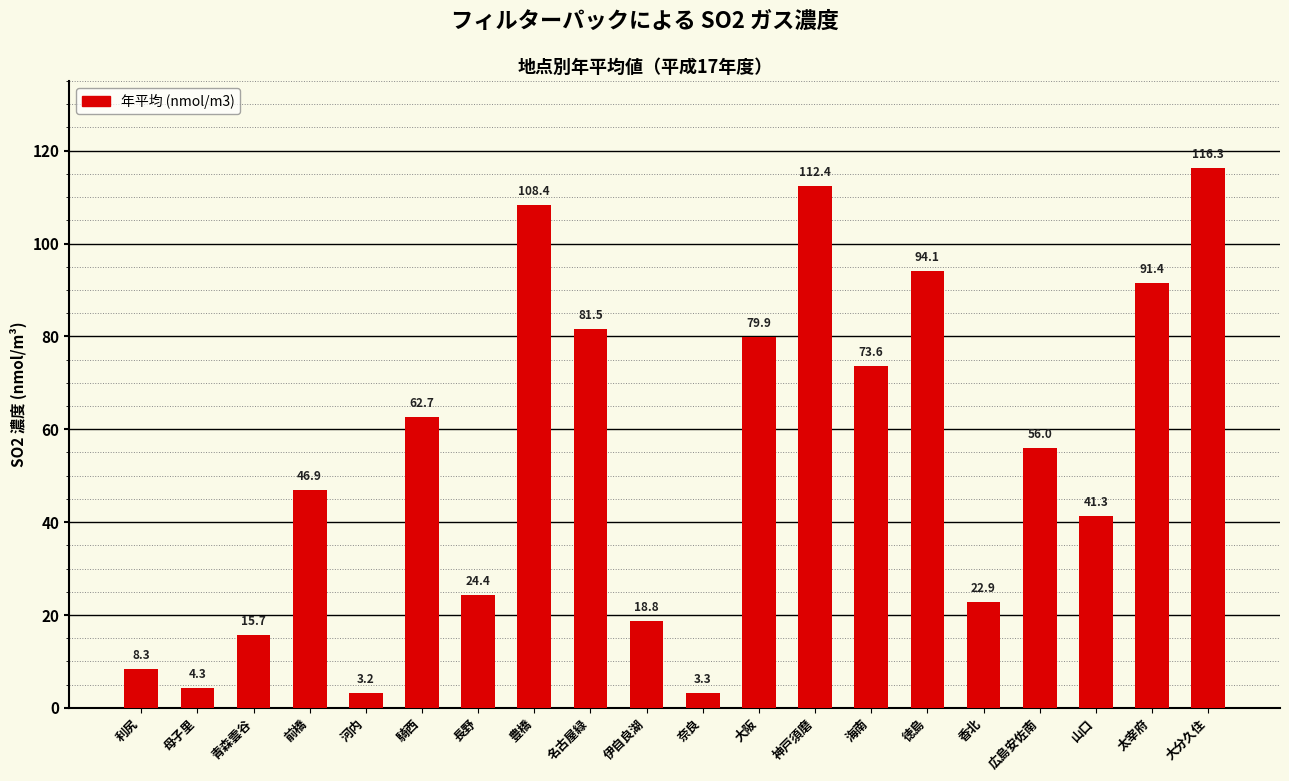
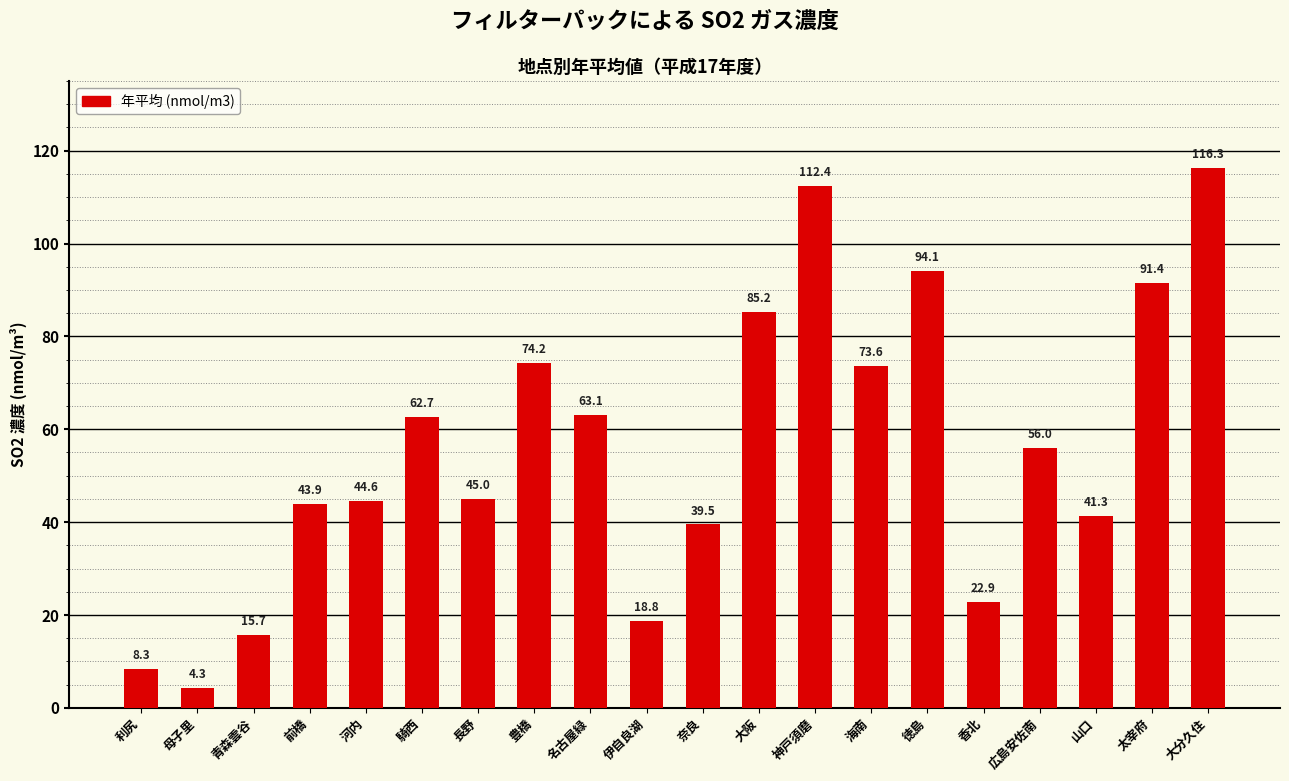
  {
    "利尻": 8.3,
    "母子里": 4.3,
    "青森雲谷": 15.7,
-   "前橋": 46.9,
-   "河内": 3.2,
+   "前橋": 43.9,
+   "河内": 44.6,
    "騎西": 62.7,
-   "長野": 24.4,
-   "豊橋": 108.4,
-   "名古屋緑": 81.5,
+   "長野": 45.0,
+   "豊橋": 74.2,
+   "名古屋緑": 63.1,
    "伊自良湖": 18.8,
-   "奈良": 3.3,
-   "大阪": 79.9,
+   "奈良": 39.5,
+   "大阪": 85.2,
    "神戸須磨": 112.4,
    "海南": 73.6,
    "徳島": 94.1,
    "香北": 22.9,
    "広島安佐南": 56.0,
    "山口": 41.3,
    "太宰府": 91.4,
    "大分久住": 116.3
  }
